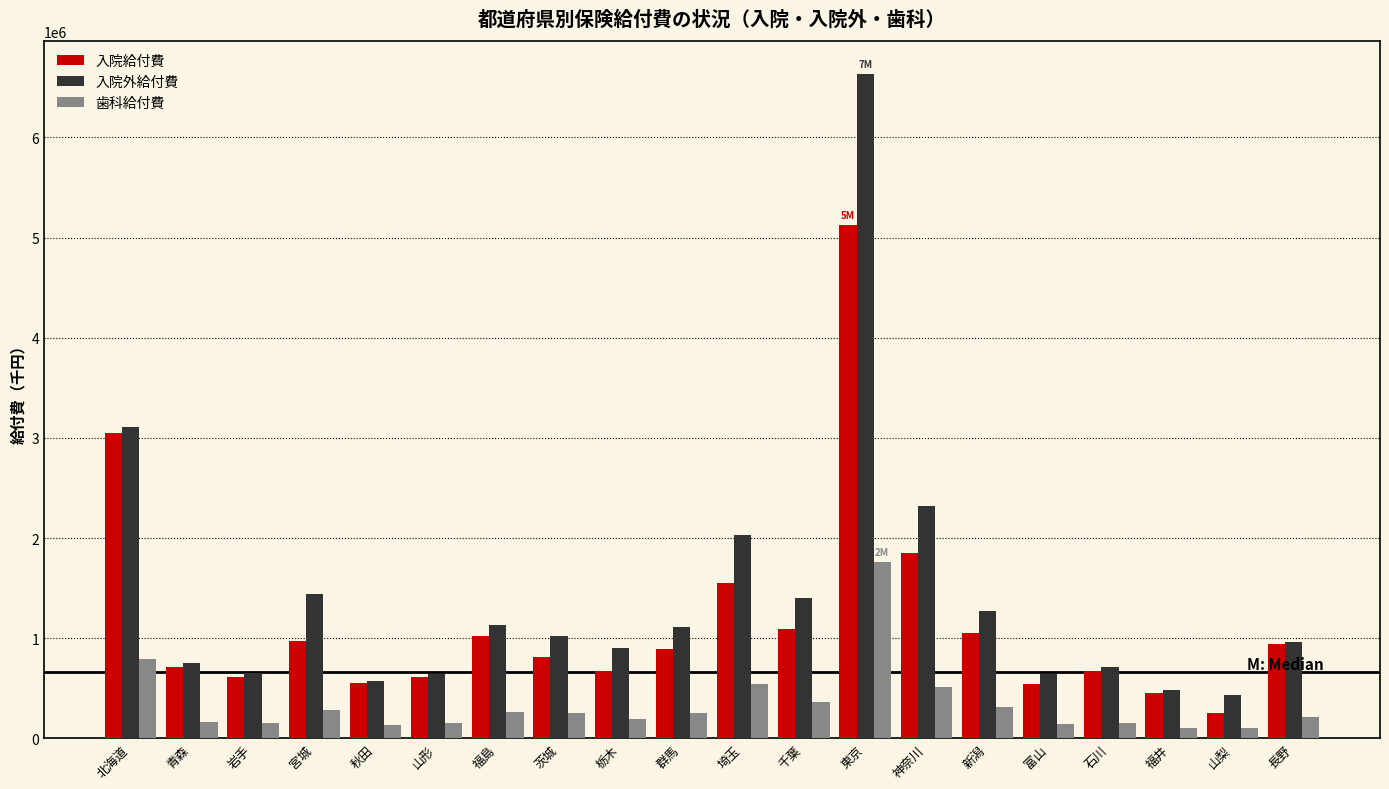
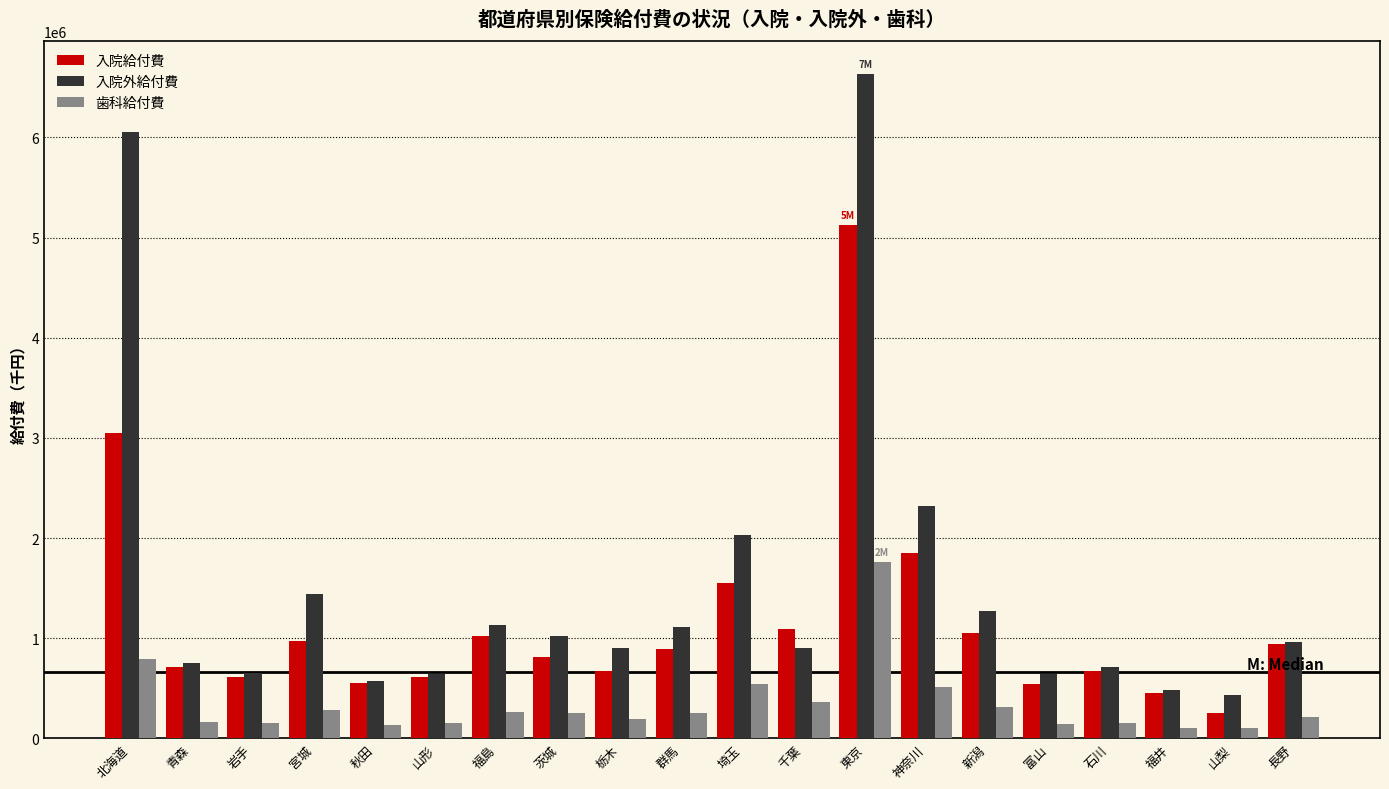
  {
    "入院給付費": {
      "東京": "5M"
    },
    "入院外給付費": {
-     "北海道": "3100000",
+     "北海道": "6050000",
      "青森": "760000",
      "岩手": "650000",
      "宮城": "1440000",
      "秋田": "570000",
      "山形": "640000",
      "福島": "1130000",
      "茨城": "1030000",
      "栃木": "900000",
      "群馬": "1110000",
      "埼玉": "2030000",
-     "千葉": "1400000",
+     "千葉": "900000",
      "神奈川": "2320000",
      "新潟": "1270000",
      "富山": "650000",
      "石川": "710000",
      "福井": "480000",
      "山梨": "430000",
      "長野": "960000"
    },
    "歯科給付費": {
      "東京": "2M"
    }
  }
